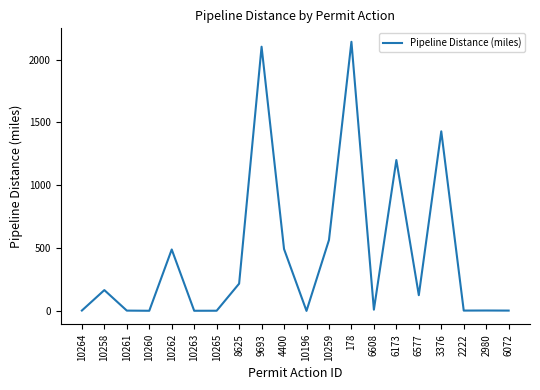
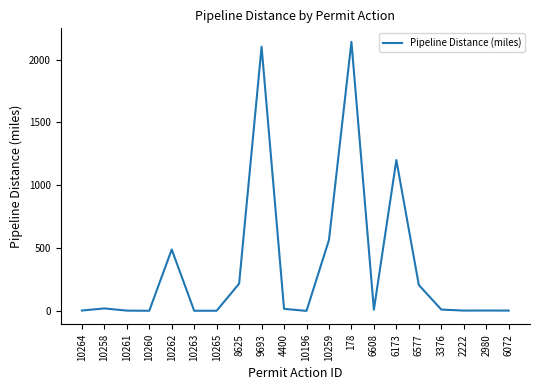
  {
    "10264": 0,
-   "10258": 170,
+   "10258": 20,
    "10261": 0,
    "10260": 0,
    "10262": 490,
    "10263": 0,
    "10265": 0,
    "8625": 220,
    "9693": 2100,
-   "4400": 490,
+   "4400": 20,
    "10196": 0,
    "10259": 560,
    "178": 2140,
    "6608": 10,
    "6173": 1200,
-   "6577": 130,
-   "3376": 1430,
+   "6577": 210,
+   "3376": 10,
    "2222": 0,
    "2980": 0,
    "6072": 0
  }
